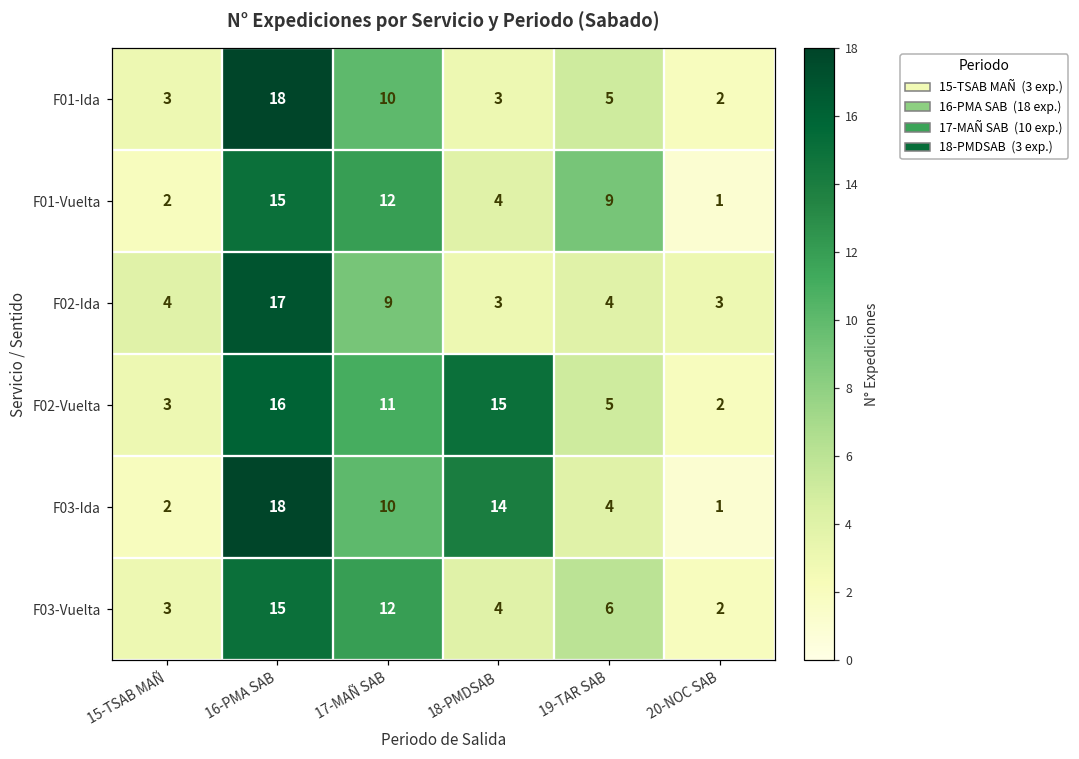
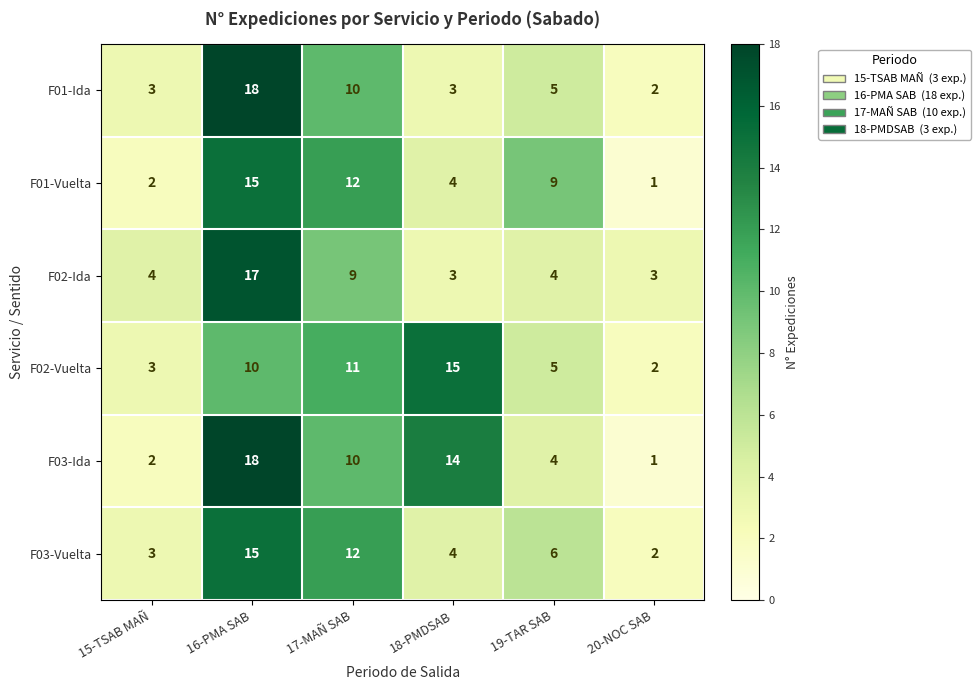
  {
    "F01-Ida": {
      "15-TSAB MAÑ": 3,
      "16-PMA SAB": 18,
      "17-MAÑ SAB": 10,
      "18-PMDSAB": 3,
      "19-TAR SAB": 5,
      "20-NOC SAB": 2
    },
    "F01-Vuelta": {
      "15-TSAB MAÑ": 2,
      "16-PMA SAB": 15,
      "17-MAÑ SAB": 12,
      "18-PMDSAB": 4,
      "19-TAR SAB": 9,
      "20-NOC SAB": 1
    },
    "F02-Ida": {
      "15-TSAB MAÑ": 4,
      "16-PMA SAB": 17,
      "17-MAÑ SAB": 9,
      "18-PMDSAB": 3,
      "19-TAR SAB": 4,
      "20-NOC SAB": 3
    },
    "F02-Vuelta": {
      "15-TSAB MAÑ": 3,
-     "16-PMA SAB": 16,
+     "16-PMA SAB": 10,
      "17-MAÑ SAB": 11,
      "18-PMDSAB": 15,
      "19-TAR SAB": 5,
      "20-NOC SAB": 2
    },
    "F03-Ida": {
      "15-TSAB MAÑ": 2,
      "16-PMA SAB": 18,
      "17-MAÑ SAB": 10,
      "18-PMDSAB": 14,
      "19-TAR SAB": 4,
      "20-NOC SAB": 1
    },
    "F03-Vuelta": {
      "15-TSAB MAÑ": 3,
      "16-PMA SAB": 15,
      "17-MAÑ SAB": 12,
      "18-PMDSAB": 4,
      "19-TAR SAB": 6,
      "20-NOC SAB": 2
    }
  }
